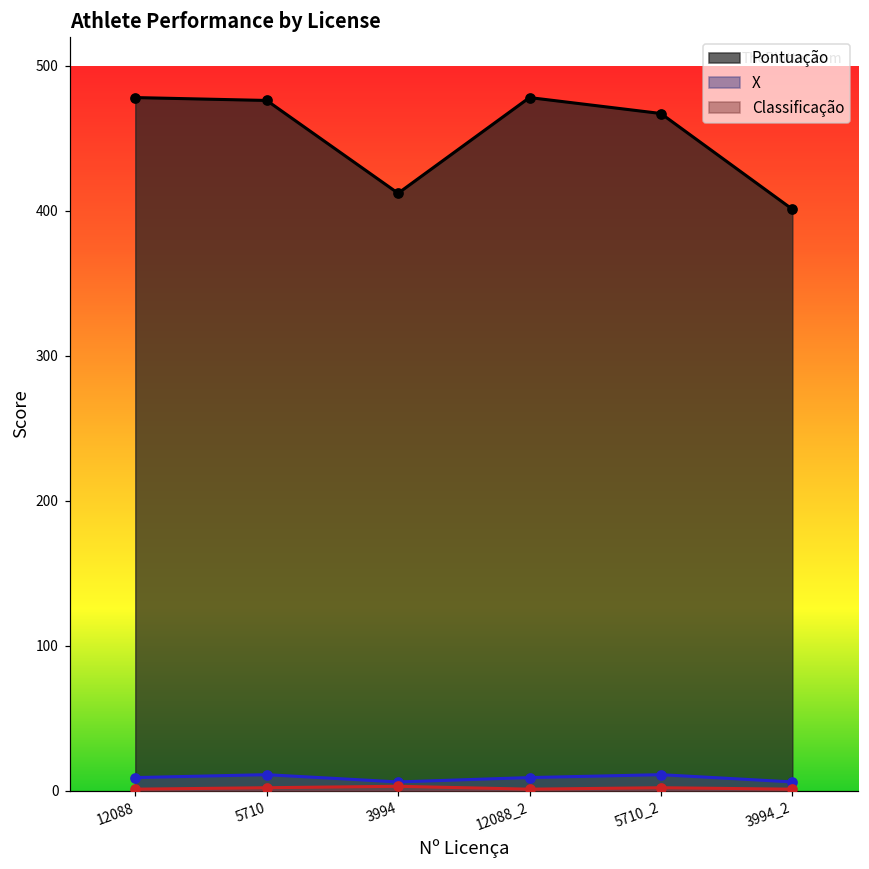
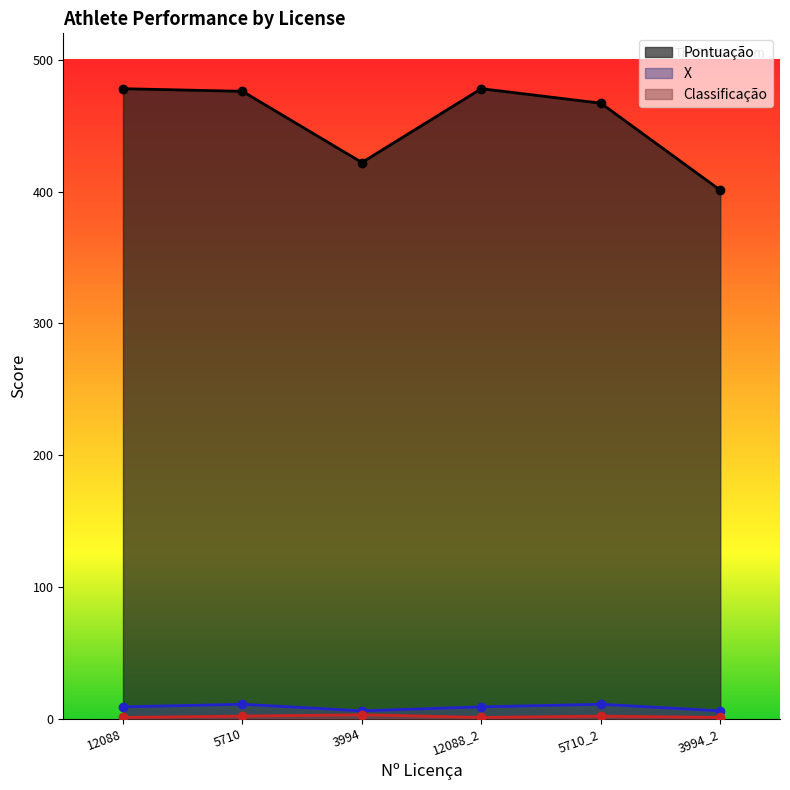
  {
    "Pontuação": {
      "12088": 478,
      "5710": 476,
-     "3994": 412,
+     "3994": 422,
      "12088_2": 478,
      "5710_2": 467,
      "3994_2": 401
    },
    "X": {
      "12088": 9,
      "5710": 11,
      "3994": 6,
      "12088_2": 9,
      "5710_2": 11,
      "3994_2": 6
    },
    "Classificação": {
      "12088": 1,
      "5710": 2,
      "3994": 3,
      "12088_2": 1,
      "5710_2": 2,
      "3994_2": 1
    }
  }
